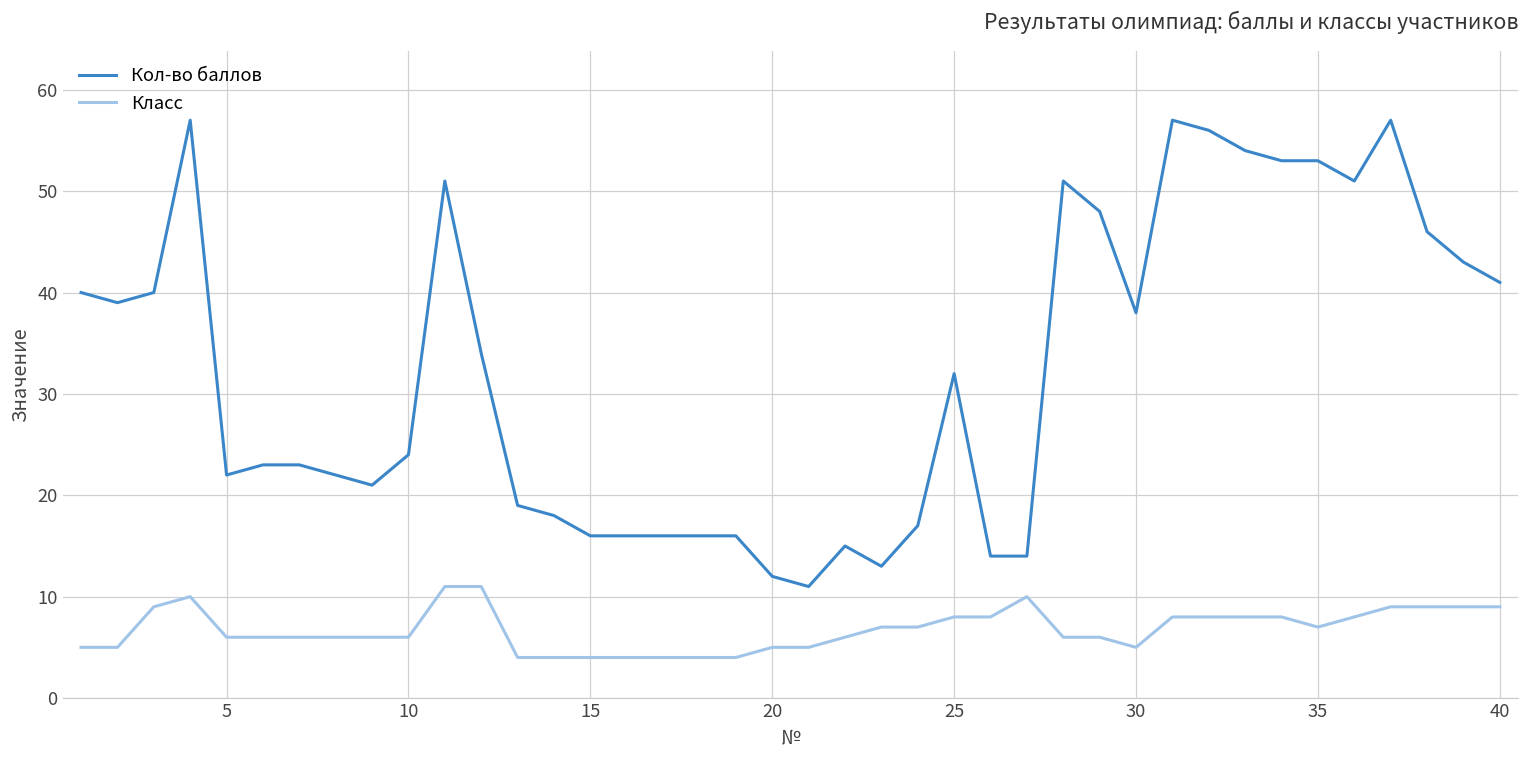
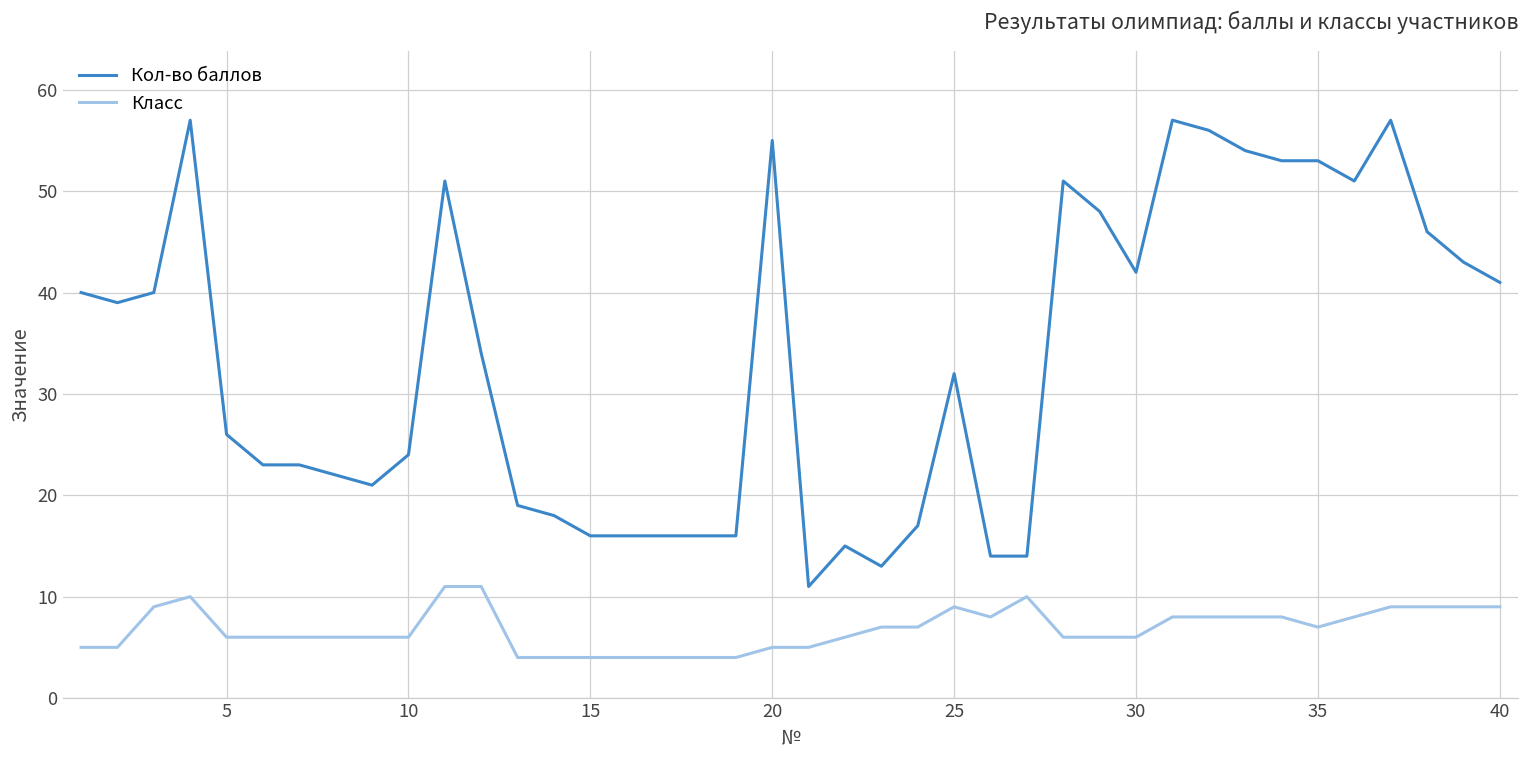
  {
    "Кол-во баллов": {
-     "5": 22,
+     "5": 26,
      "10": 24,
      "15": 16,
-     "20": 12,
+     "20": 55,
      "25": 32,
-     "30": 38,
+     "30": 42,
      "35": 53,
      "40": 41
    },
    "Класс": {
      "5": 6,
      "10": 6,
      "15": 4,
      "20": 5,
-     "25": 8,
-     "30": 5,
+     "25": 9,
+     "30": 6,
      "35": 7,
      "40": 9
    }
  }
